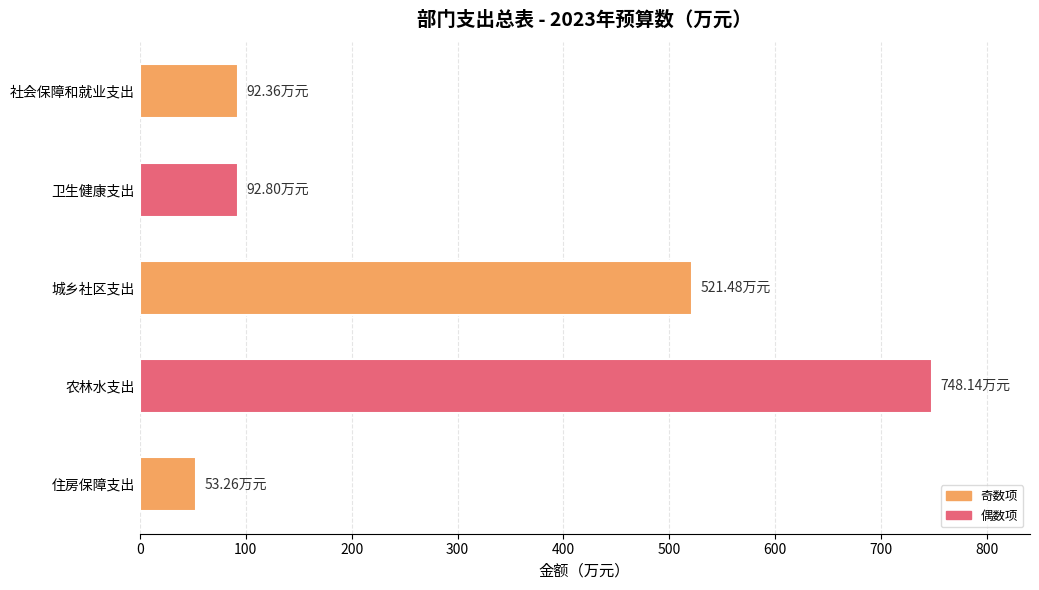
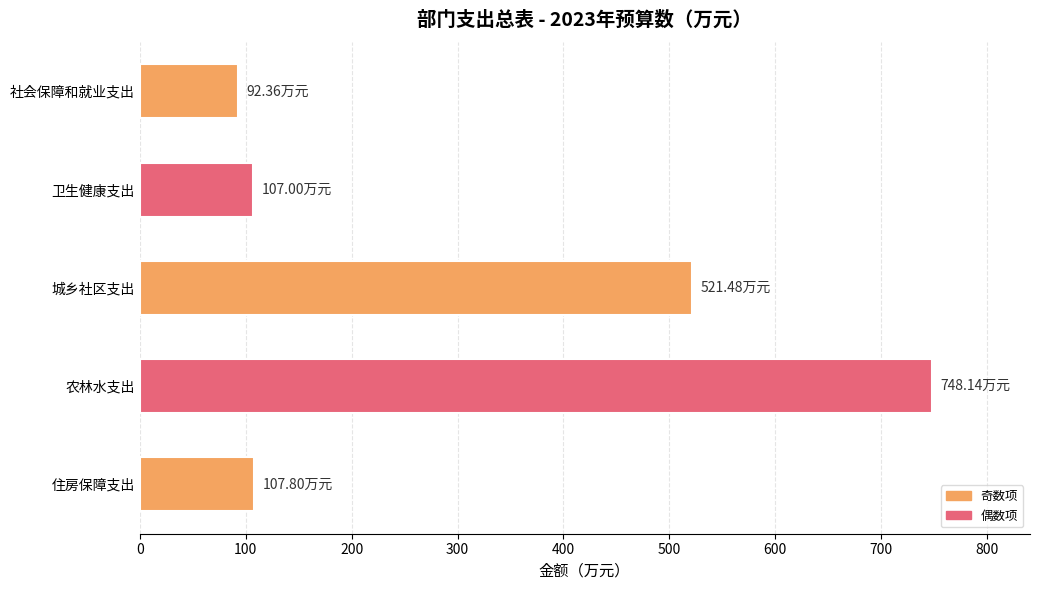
  {
    "社会保障和就业支出": 92.36,
-   "卫生健康支出": 92.80,
+   "卫生健康支出": 107.00,
    "城乡社区支出": 521.48,
    "农林水支出": 748.14,
-   "住房保障支出": 53.26
+   "住房保障支出": 107.80
  }
